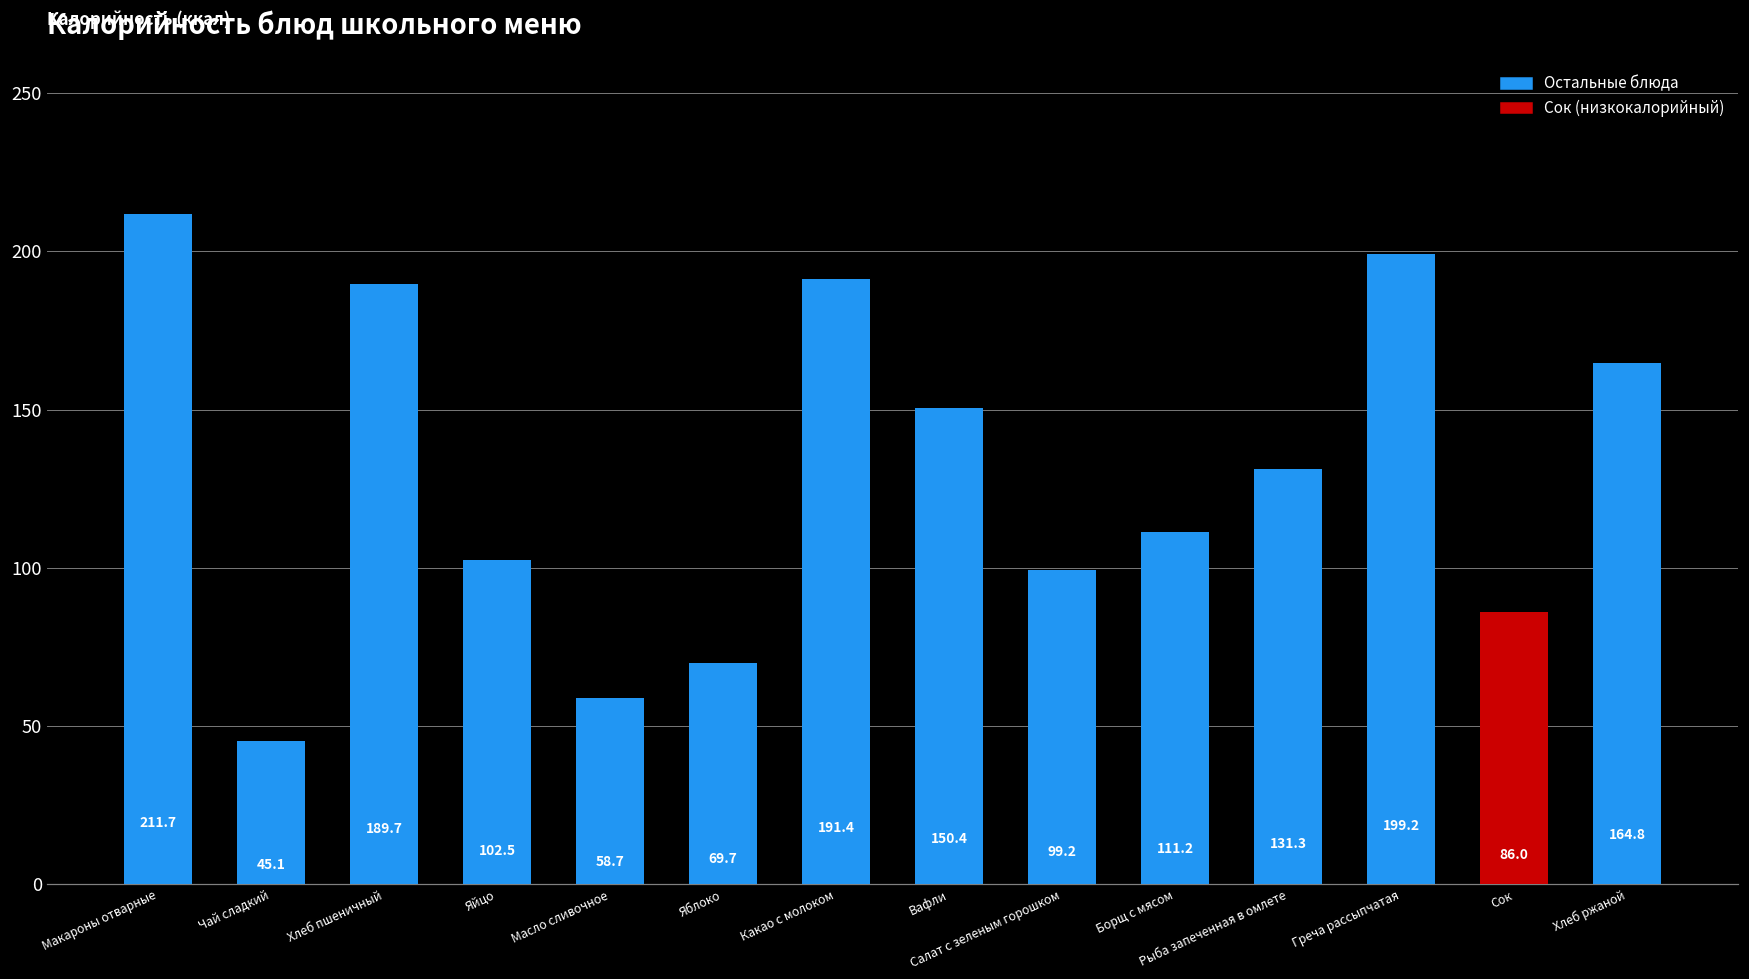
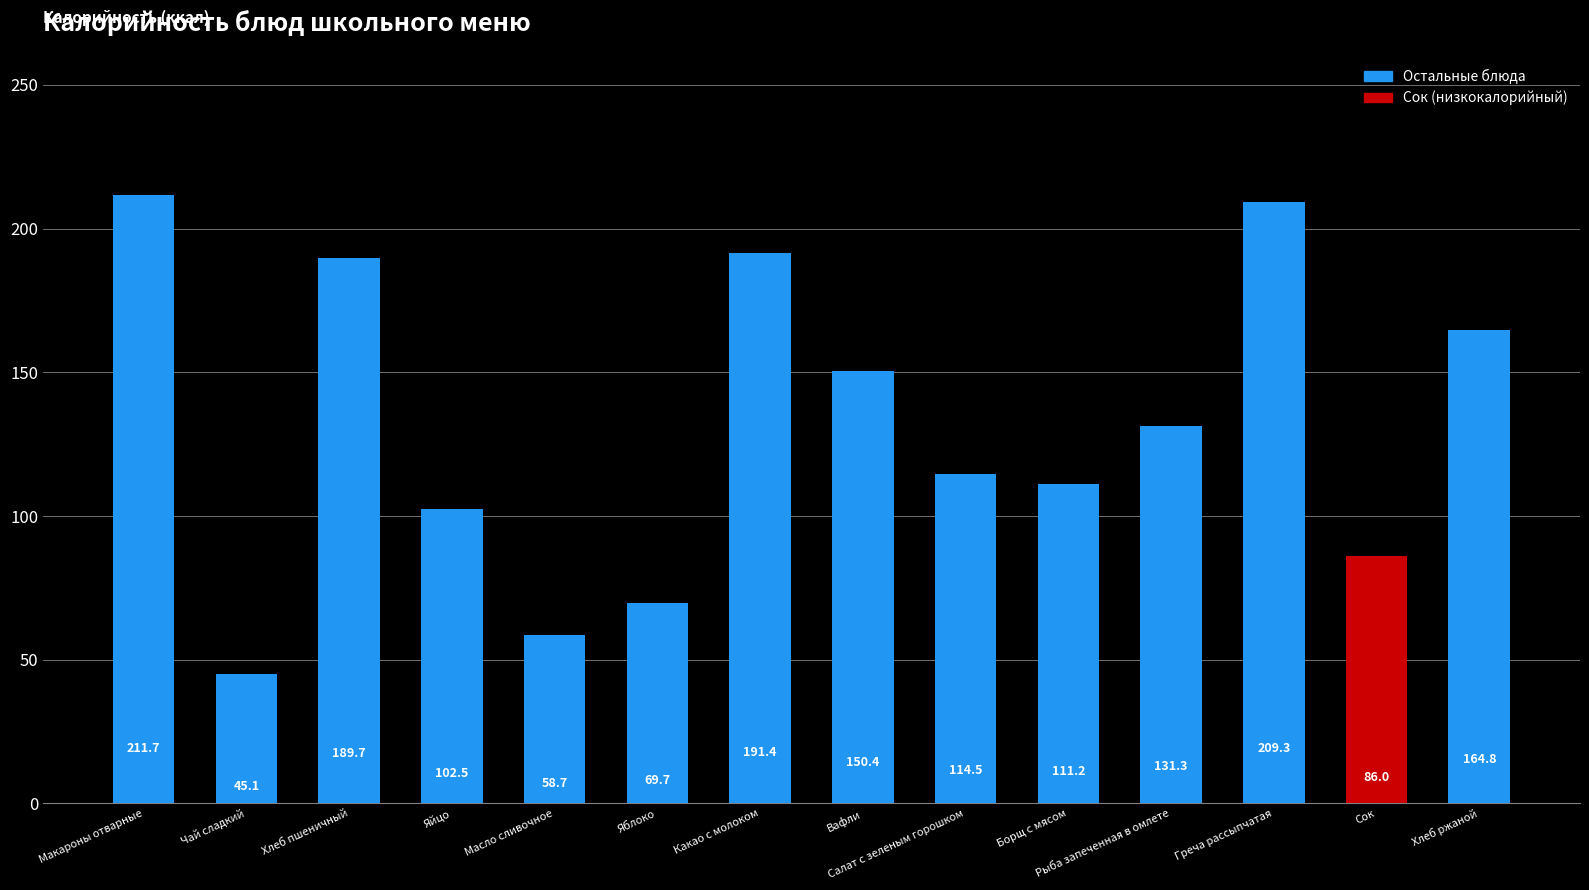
  {
    "Макароны отварные": 211.7,
    "Чай сладкий": 45.1,
    "Хлеб пшеничный": 189.7,
    "Яйцо": 102.5,
    "Масло сливочное": 58.7,
    "Яблоко": 69.7,
    "Какао с молоком": 191.4,
    "Вафли": 150.4,
-   "Салат с зеленым горошком": 99.2,
+   "Салат с зеленым горошком": 114.5,
    "Борщ с мясом": 111.2,
    "Рыба запеченная в омлете": 131.3,
-   "Греча рассыпчатая": 199.2,
+   "Греча рассыпчатая": 209.3,
    "Сок": 86.0,
    "Хлеб ржаной": 164.8
  }
